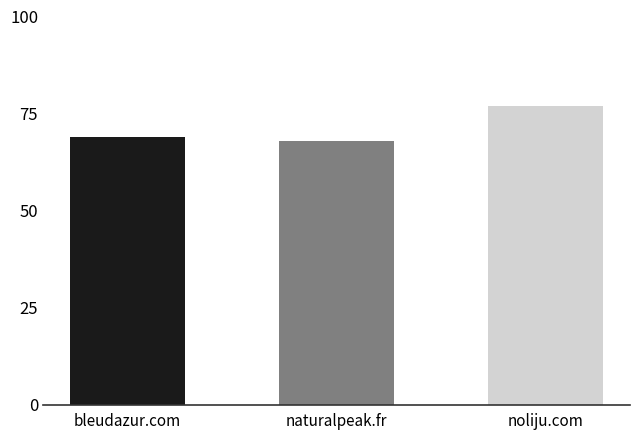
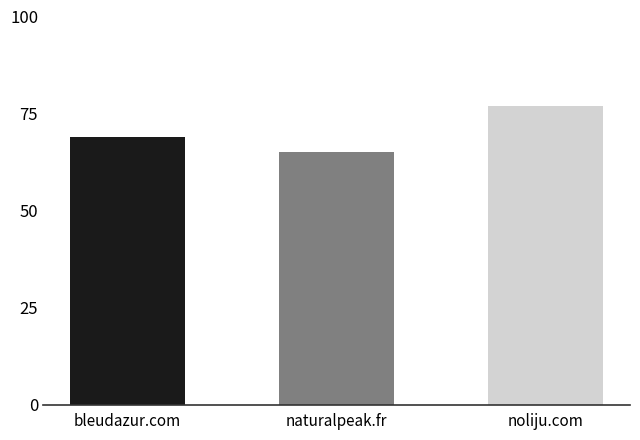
  {
    "bleudazur.com": 69,
-   "naturalpeak.fr": 68,
+   "naturalpeak.fr": 65,
    "noliju.com": 77
  }
